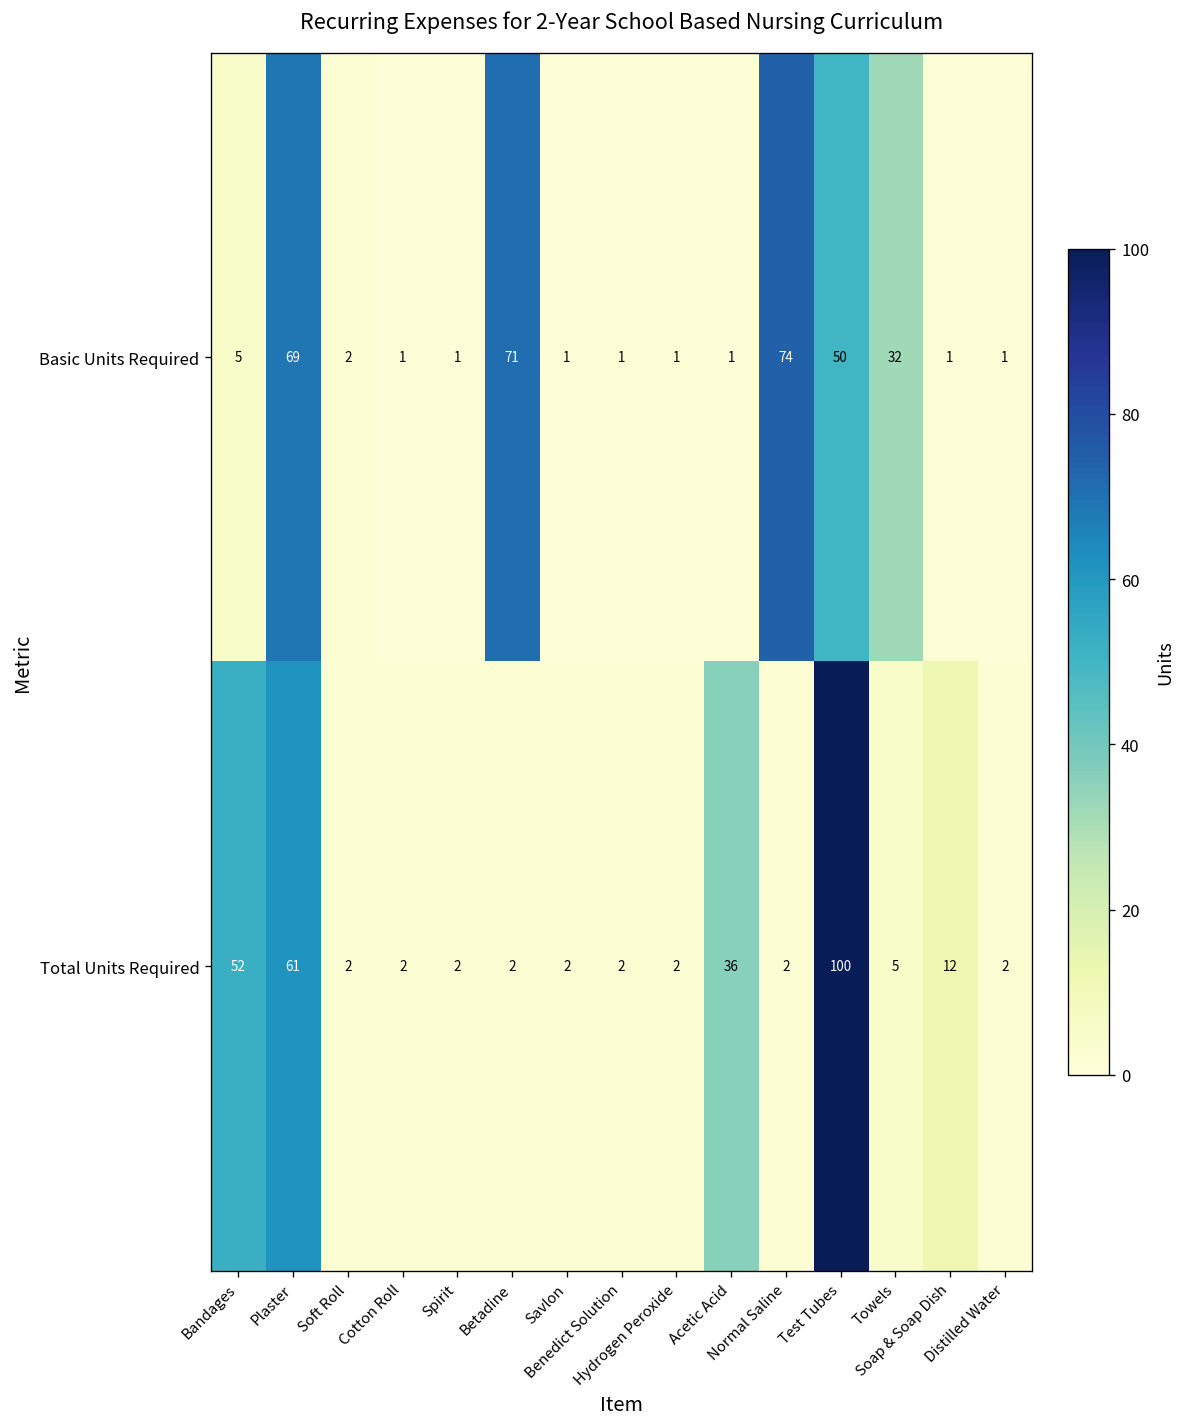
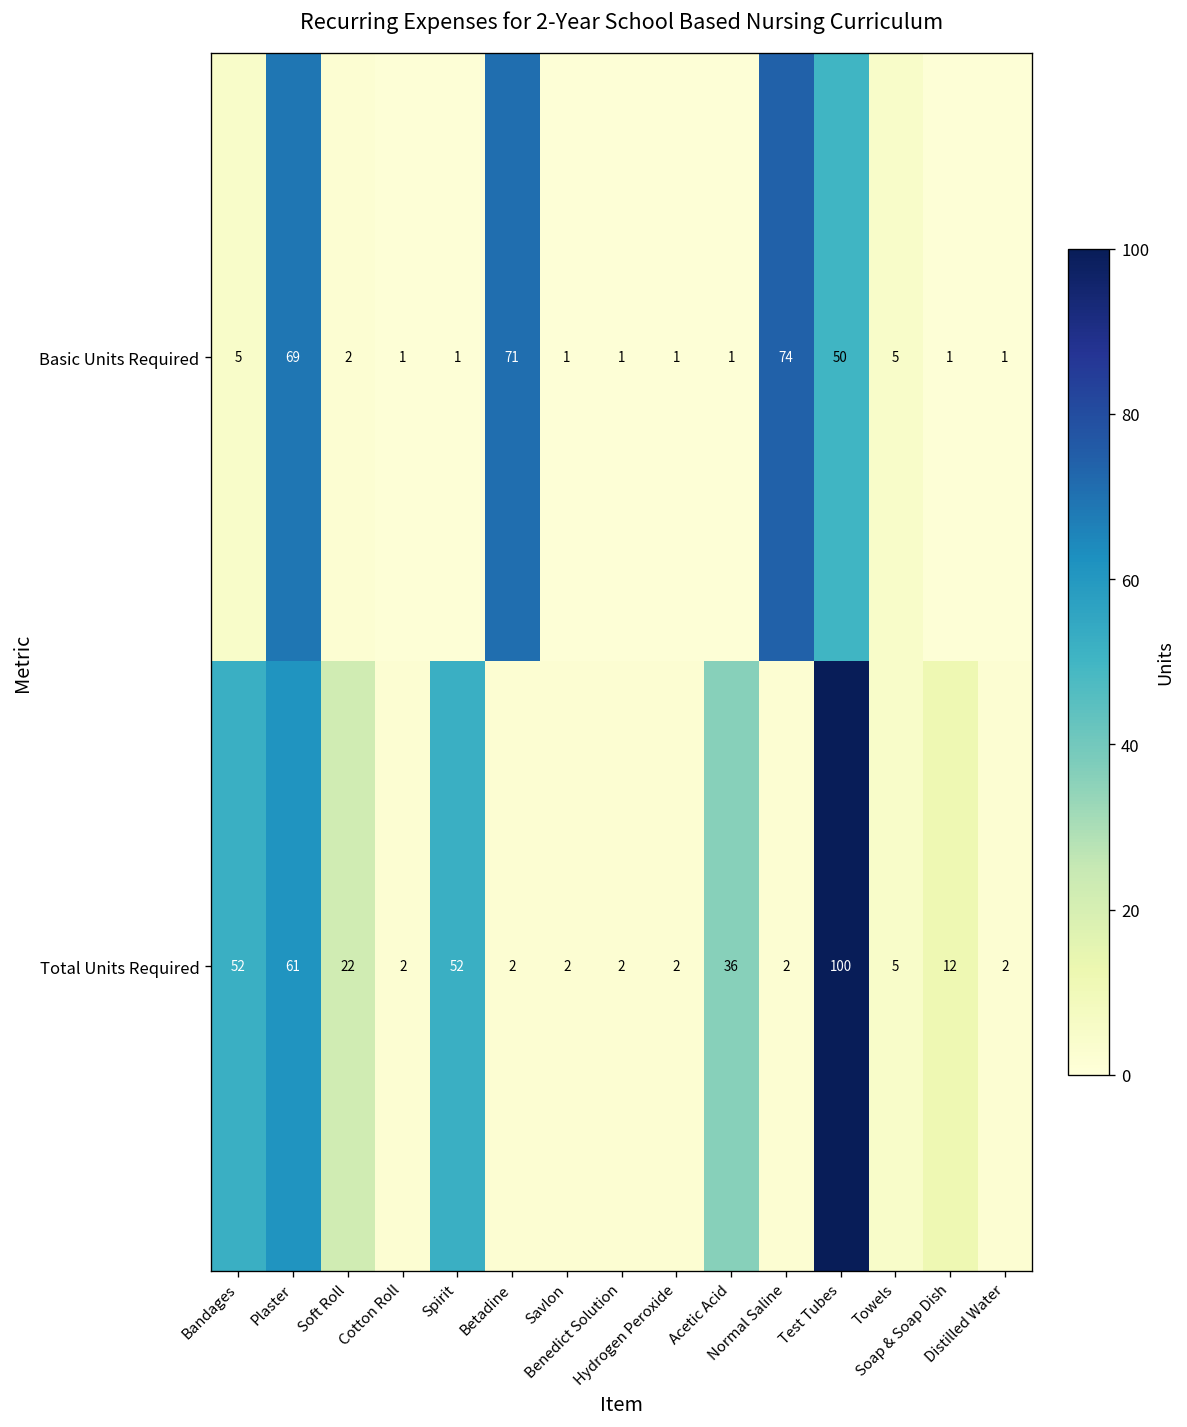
  {
    "Basic Units Required": {
      "Bandages": 5,
      "Plaster": 69,
      "Soft Roll": 2,
      "Cotton Roll": 1,
      "Spirit": 1,
      "Betadine": 71,
      "Savlon": 1,
      "Benedict Solution": 1,
      "Hydrogen Peroxide": 1,
      "Acetic Acid": 1,
      "Normal Saline": 74,
      "Test Tubes": 50,
-     "Towels": 32,
+     "Towels": 5,
      "Soap & Soap Dish": 1,
      "Distilled Water": 1
    },
    "Total Units Required": {
      "Bandages": 52,
      "Plaster": 61,
-     "Soft Roll": 2,
+     "Soft Roll": 22,
      "Cotton Roll": 2,
-     "Spirit": 2,
+     "Spirit": 52,
      "Betadine": 2,
      "Savlon": 2,
      "Benedict Solution": 2,
      "Hydrogen Peroxide": 2,
      "Acetic Acid": 36,
      "Normal Saline": 2,
      "Test Tubes": 100,
      "Towels": 5,
      "Soap & Soap Dish": 12,
      "Distilled Water": 2
    }
  }
